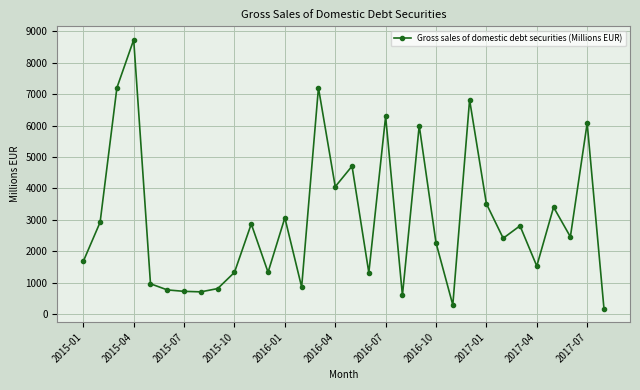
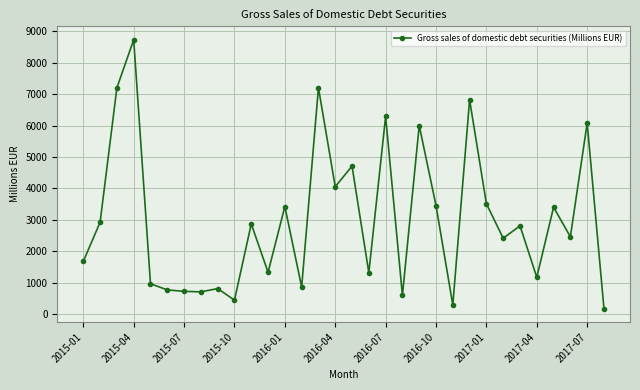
  {
    "2015-01": 1700,
    "2015-04": 8700,
    "2015-07": 700,
-   "2015-10": 1300,
-   "2016-01": 3100,
+   "2015-10": 500,
+   "2016-01": 3400,
    "2016-04": 4100,
    "2016-07": 6300,
-   "2016-10": 2300,
+   "2016-10": 3500,
    "2017-01": 3500,
-   "2017-04": 1500,
+   "2017-04": 1200,
    "2017-07": 6100
  }
